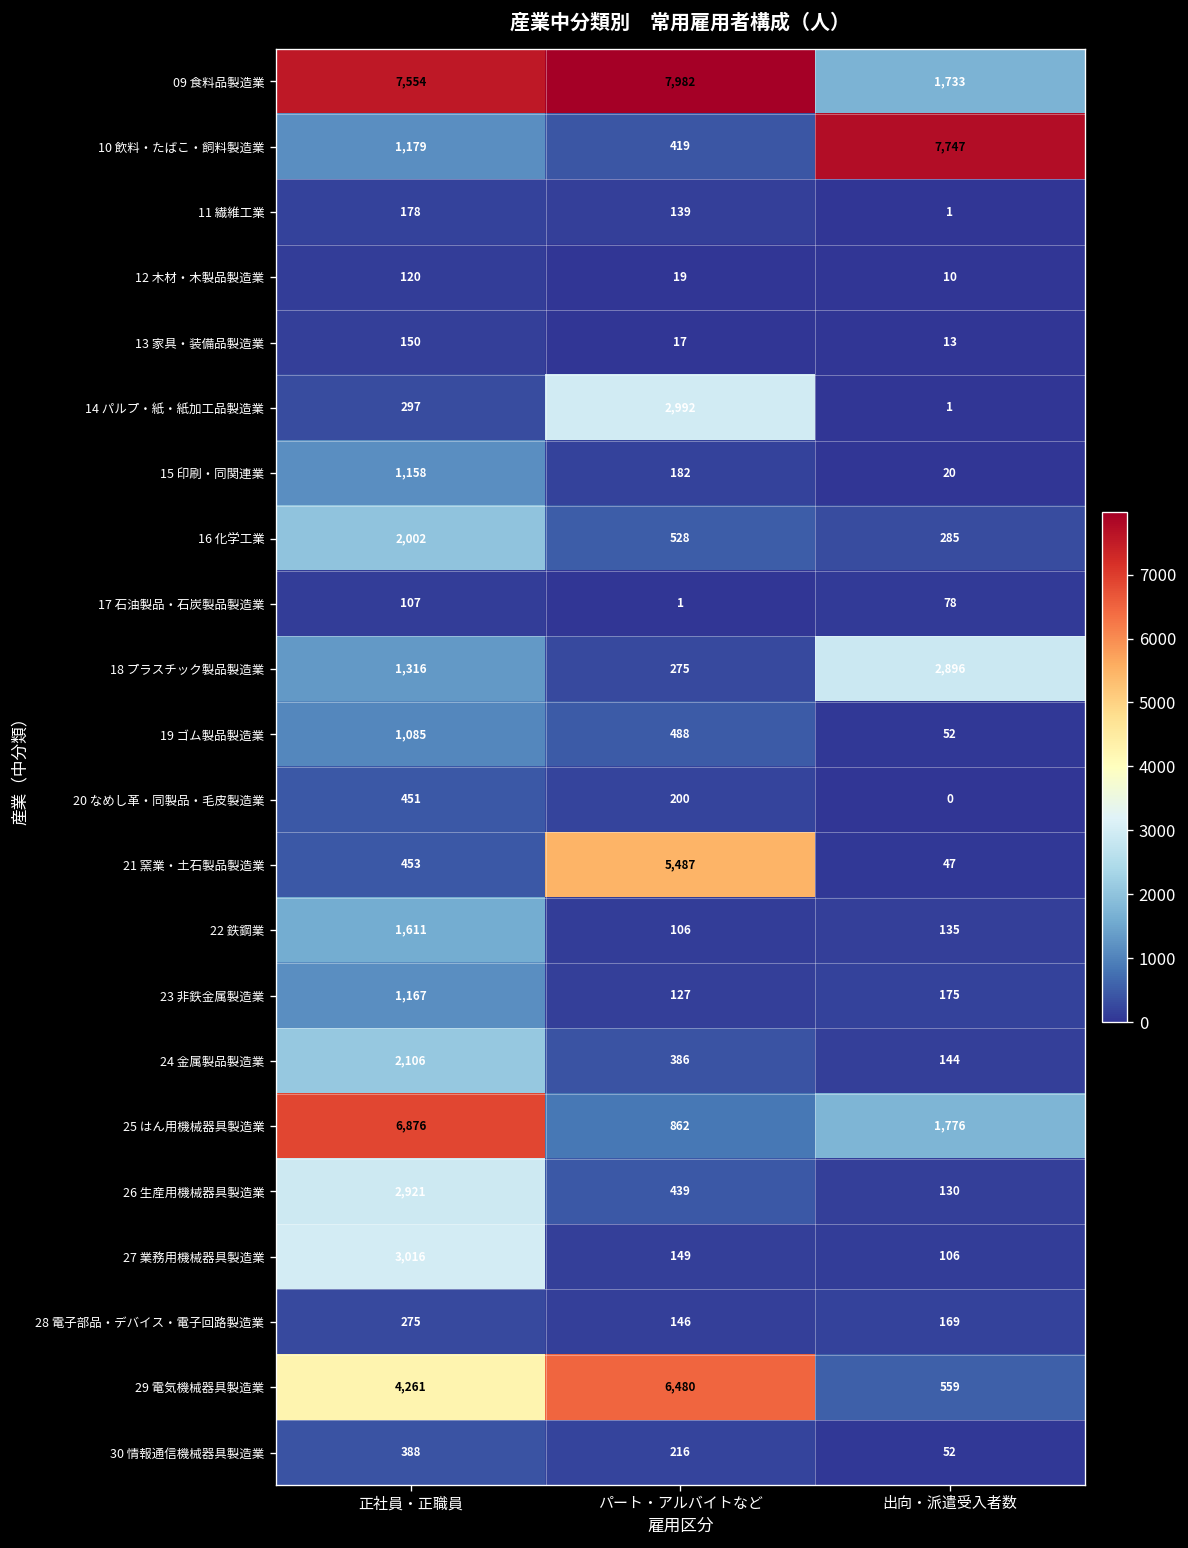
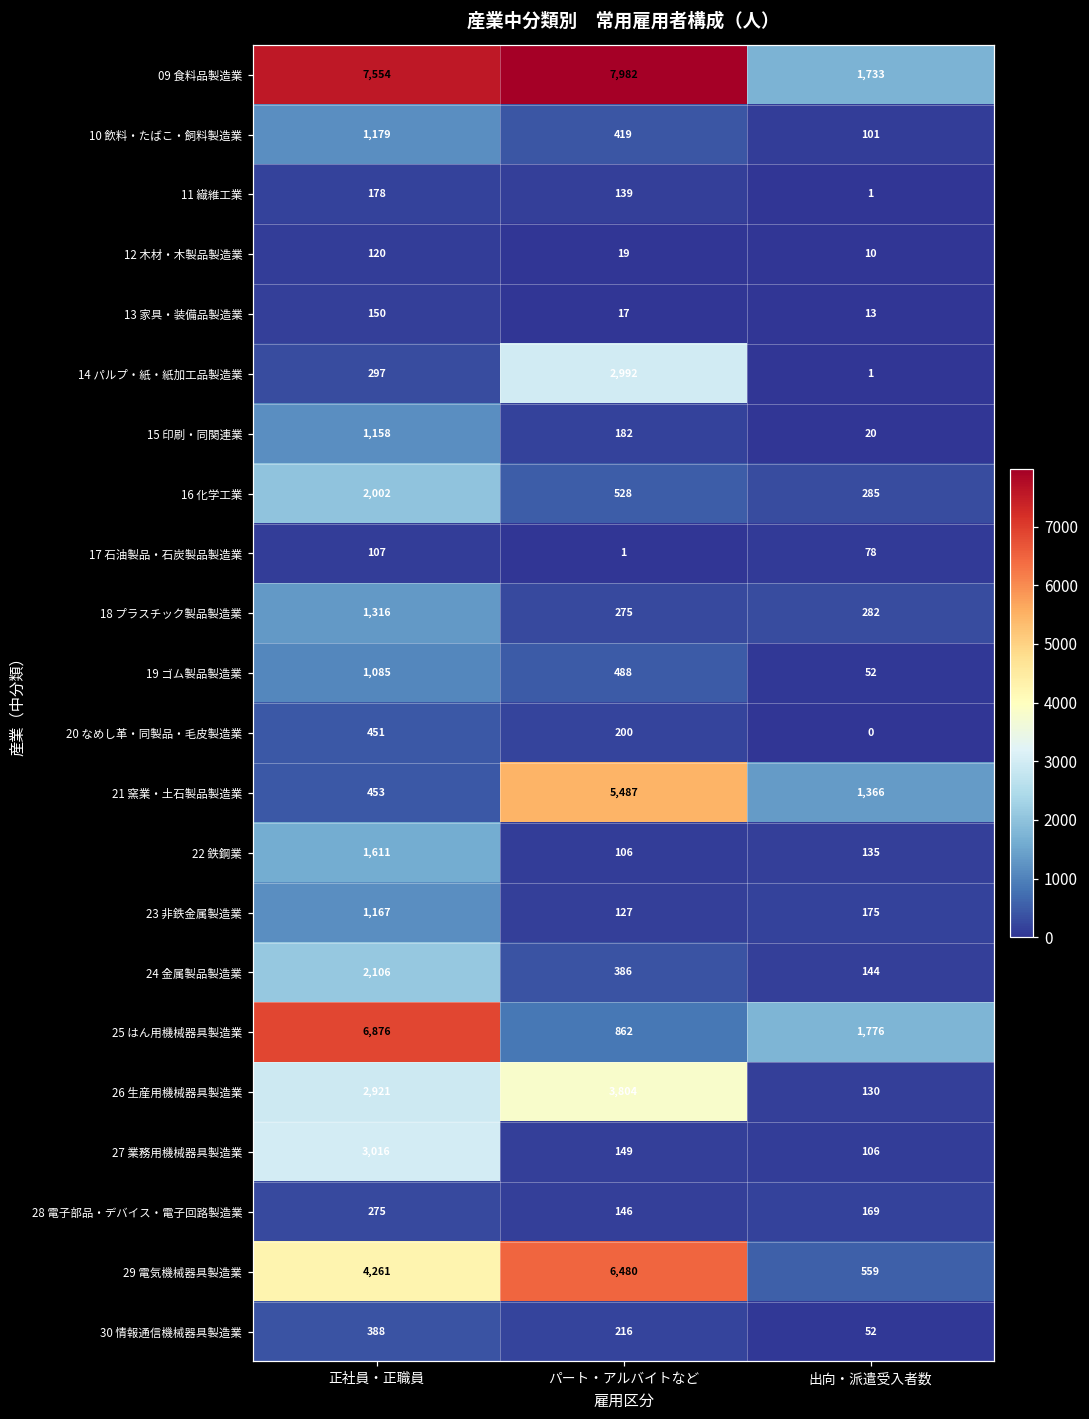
  {
    "09 食料品製造業": {
      "正社員・正職員": "7,554",
      "パート・アルバイトなど": "7,982",
      "出向・派遣受入者数": "1,733"
    },
    "10 飲料・たばこ・飼料製造業": {
      "正社員・正職員": "1,179",
      "パート・アルバイトなど": "419",
-     "出向・派遣受入者数": "7,747"
+     "出向・派遣受入者数": "101"
    },
    "11 繊維工業": {
      "正社員・正職員": "178",
      "パート・アルバイトなど": "139",
      "出向・派遣受入者数": "1"
    },
    "12 木材・木製品製造業": {
      "正社員・正職員": "120",
      "パート・アルバイトなど": "19",
      "出向・派遣受入者数": "10"
    },
    "13 家具・装備品製造業": {
      "正社員・正職員": "150",
      "パート・アルバイトなど": "17",
      "出向・派遣受入者数": "13"
    },
    "14 パルプ・紙・紙加工品製造業": {
      "正社員・正職員": "297",
      "出向・派遣受入者数": "1"
    },
    "15 印刷・同関連業": {
      "正社員・正職員": "1,158",
      "パート・アルバイトなど": "182",
      "出向・派遣受入者数": "20"
    },
    "16 化学工業": {
      "正社員・正職員": "2,002",
      "パート・アルバイトなど": "528",
      "出向・派遣受入者数": "285"
    },
    "17 石油製品・石炭製品製造業": {
      "正社員・正職員": "107",
      "パート・アルバイトなど": "1",
      "出向・派遣受入者数": "78"
    },
    "18 プラスチック製品製造業": {
      "正社員・正職員": "1,316",
      "パート・アルバイトなど": "275",
-     "出向・派遣受入者数": "2,896"
+     "出向・派遣受入者数": "282"
    },
    "19 ゴム製品製造業": {
      "正社員・正職員": "1,085",
      "パート・アルバイトなど": "488",
      "出向・派遣受入者数": "52"
    },
    "20 なめし革・同製品・毛皮製造業": {
      "正社員・正職員": "451",
      "パート・アルバイトなど": "200",
      "出向・派遣受入者数": "0"
    },
    "21 窯業・土石製品製造業": {
      "正社員・正職員": "453",
      "パート・アルバイトなど": "5,487",
-     "出向・派遣受入者数": "47"
+     "出向・派遣受入者数": "1,366"
    },
    "22 鉄鋼業": {
      "正社員・正職員": "1,611",
      "パート・アルバイトなど": "106",
      "出向・派遣受入者数": "135"
    },
    "23 非鉄金属製造業": {
      "正社員・正職員": "1,167",
      "パート・アルバイトなど": "127",
      "出向・派遣受入者数": "175"
    },
    "24 金属製品製造業": {
      "正社員・正職員": "2,106",
      "パート・アルバイトなど": "386",
      "出向・派遣受入者数": "144"
    },
    "25 はん用機械器具製造業": {
      "正社員・正職員": "6,876",
      "パート・アルバイトなど": "862",
      "出向・派遣受入者数": "1,776"
    },
    "26 生産用機械器具製造業": {
      "正社員・正職員": "2,921",
-     "パート・アルバイトなど": "439",
+     "パート・アルバイトなど": "3,804",
      "出向・派遣受入者数": "130"
    },
    "27 業務用機械器具製造業": {
      "パート・アルバイトなど": "149",
      "出向・派遣受入者数": "106"
    },
    "28 電子部品・デバイス・電子回路製造業": {
      "正社員・正職員": "275",
      "パート・アルバイトなど": "146",
      "出向・派遣受入者数": "169"
    },
    "29 電気機械器具製造業": {
      "正社員・正職員": "4,261",
      "パート・アルバイトなど": "6,480",
      "出向・派遣受入者数": "559"
    },
    "30 情報通信機械器具製造業": {
      "正社員・正職員": "388",
      "パート・アルバイトなど": "216",
      "出向・派遣受入者数": "52"
    }
  }
